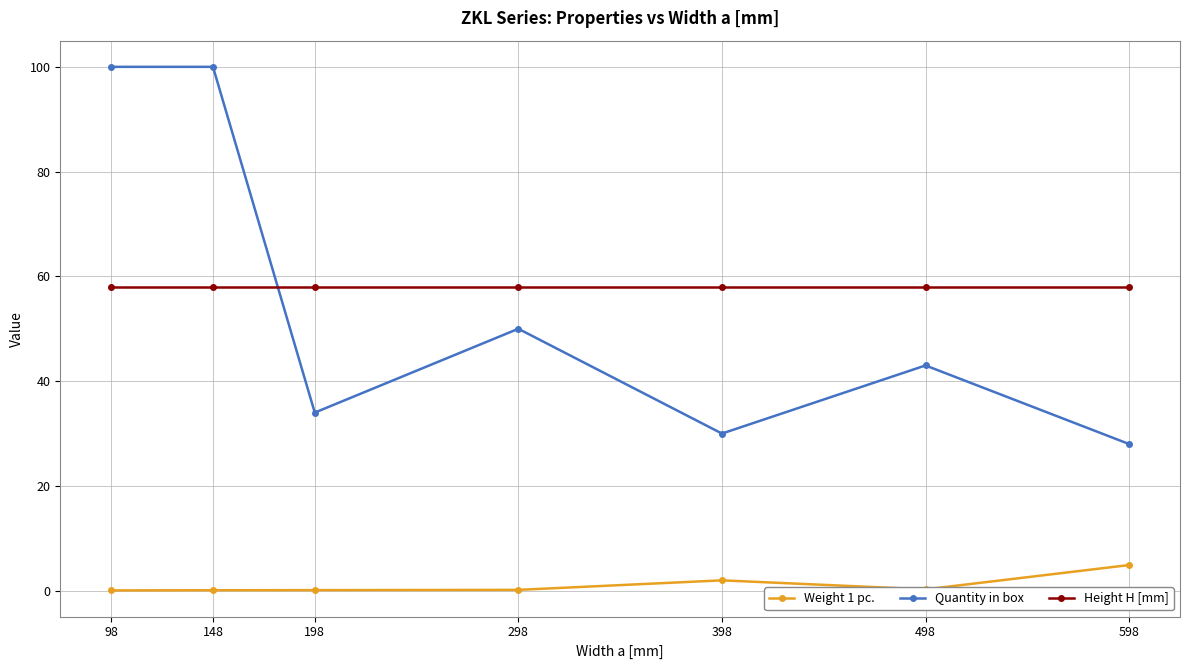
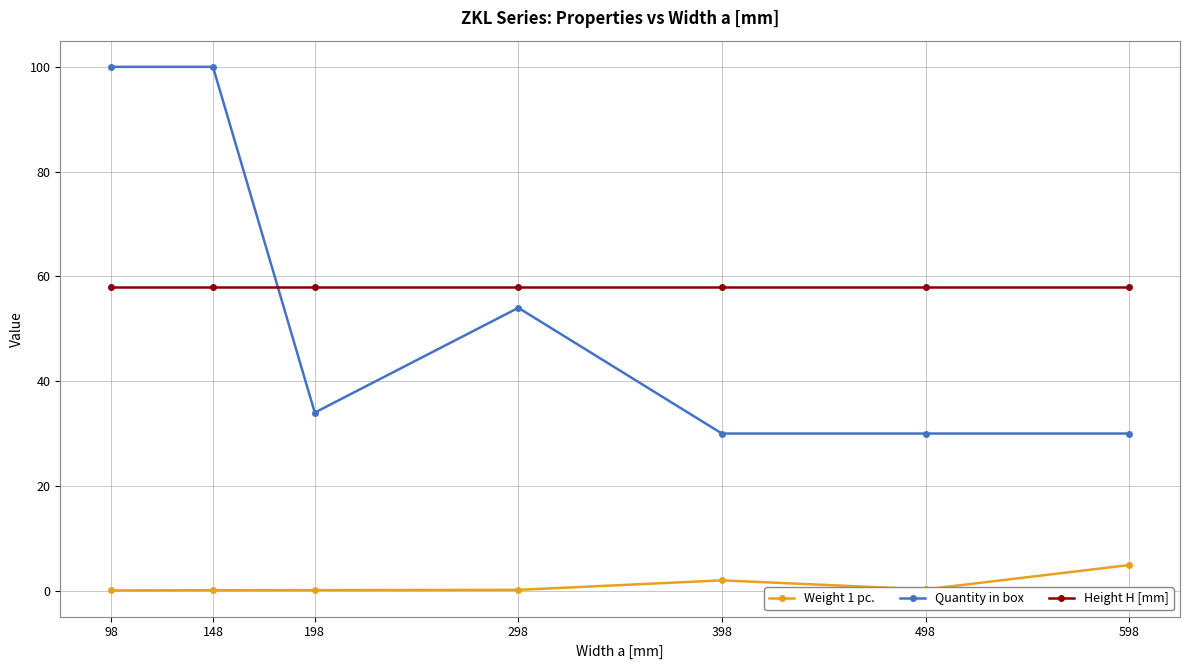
  {
    "Weight 1 pc.": {
      "98": 0,
      "148": 0,
      "198": 0,
      "298": 0,
      "398": 2,
      "598": 5
    },
    "Quantity in box": {
      "98": 100,
      "148": 100,
      "198": 34,
-     "298": 50,
+     "298": 54,
      "398": 30,
-     "498": 43,
-     "598": 28
+     "498": 30,
+     "598": 30
    },
    "Height H [mm]": {
      "98": 58,
      "148": 58,
      "198": 58,
      "298": 58,
      "398": 58,
      "498": 58,
      "598": 58
    }
  }
